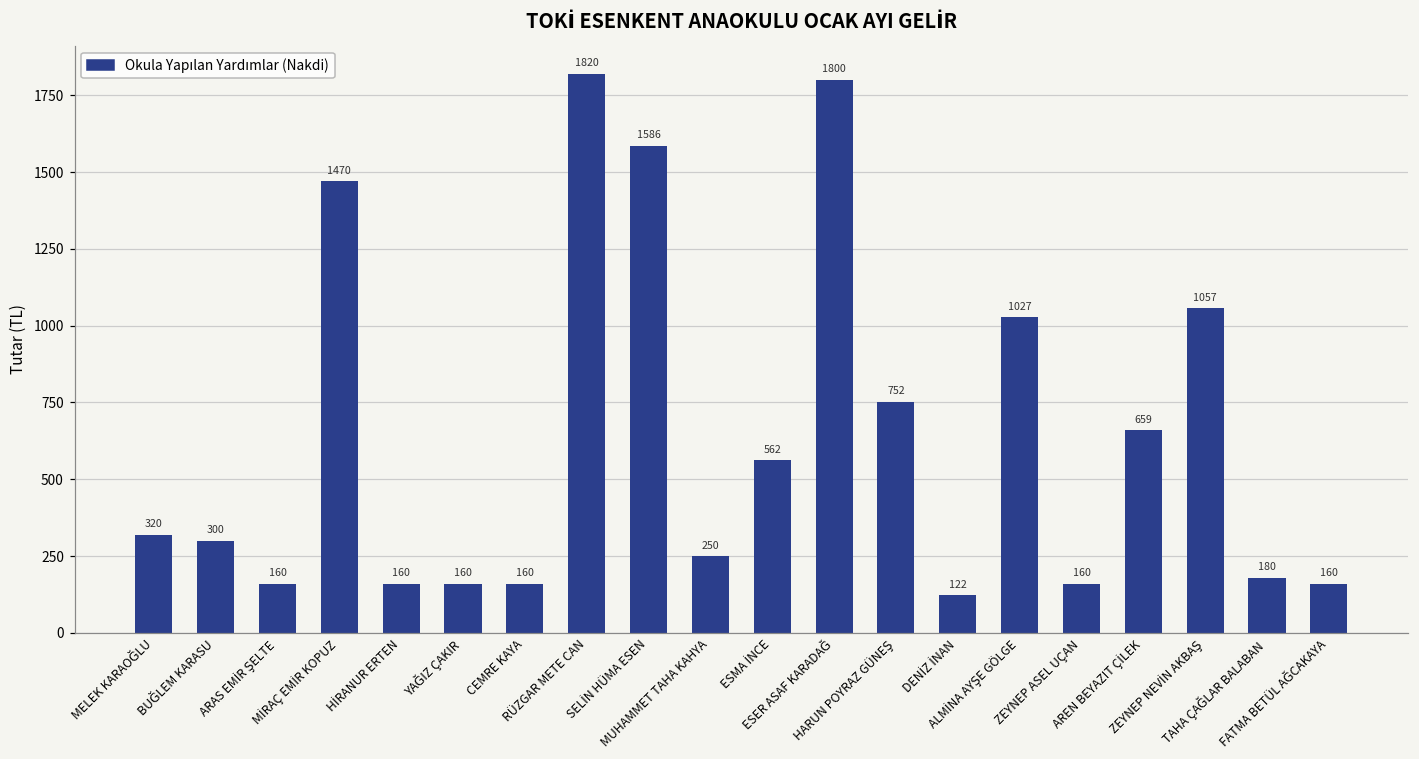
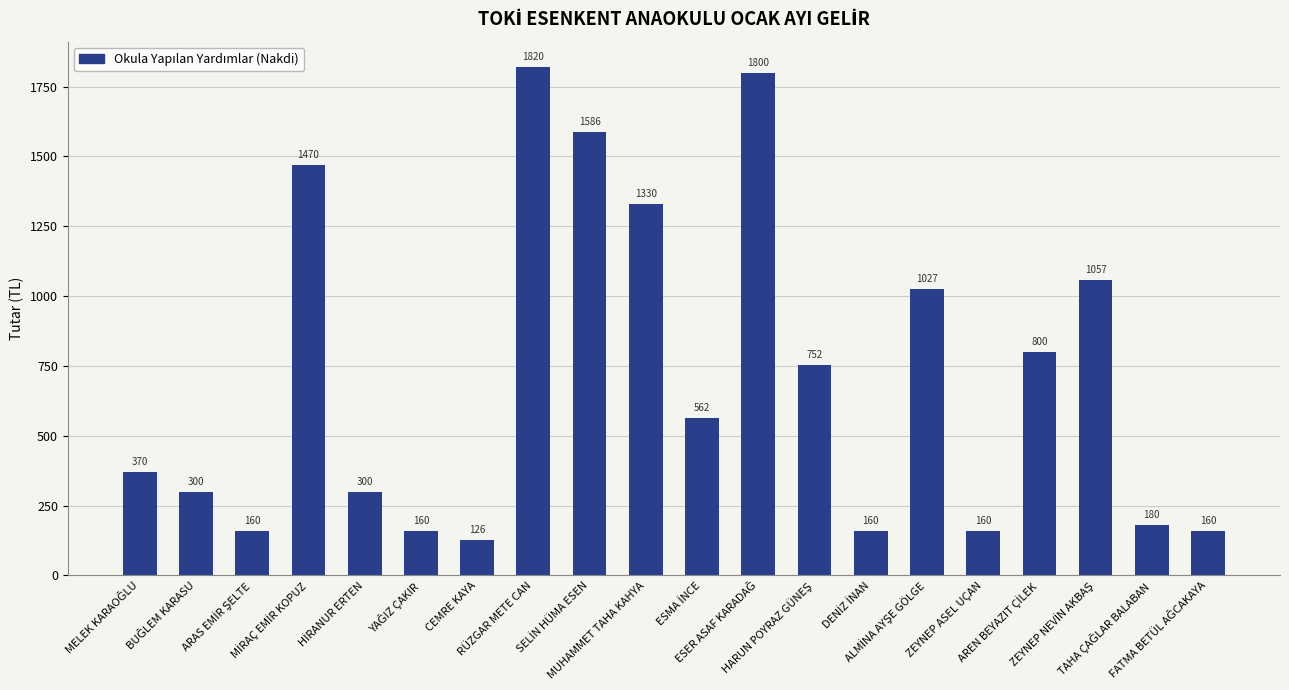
  {
-   "MELEK KARAOĞLU": 320,
+   "MELEK KARAOĞLU": 370,
    "BUĞLEM KARASU": 300,
    "ARAS EMİR ŞELTE": 160,
    "MİRAÇ EMİR KOPUZ": 1470,
-   "HİRANUR ERTEN": 160,
+   "HİRANUR ERTEN": 300,
    "YAĞIZ ÇAKIR": 160,
-   "CEMRE KAYA": 160,
+   "CEMRE KAYA": 126,
    "RÜZGAR METE CAN": 1820,
    "SELİN HÜMA ESEN": 1586,
-   "MUHAMMET TAHA KAHYA": 250,
+   "MUHAMMET TAHA KAHYA": 1330,
    "ESMA İNCE": 562,
    "ESER ASAF KARADAĞ": 1800,
    "HARUN POYRAZ GÜNEŞ": 752,
-   "DENİZ İNAN": 122,
+   "DENİZ İNAN": 160,
    "ALMİNA AYŞE GÖLGE": 1027,
    "ZEYNEP ASEL UÇAN": 160,
-   "AREN BEYAZIT ÇİLEK": 659,
+   "AREN BEYAZIT ÇİLEK": 800,
    "ZEYNEP NEVİN AKBAŞ": 1057,
    "TAHA ÇAĞLAR BALABAN": 180,
    "FATMA BETÜL AĞCAKAYA": 160
  }
